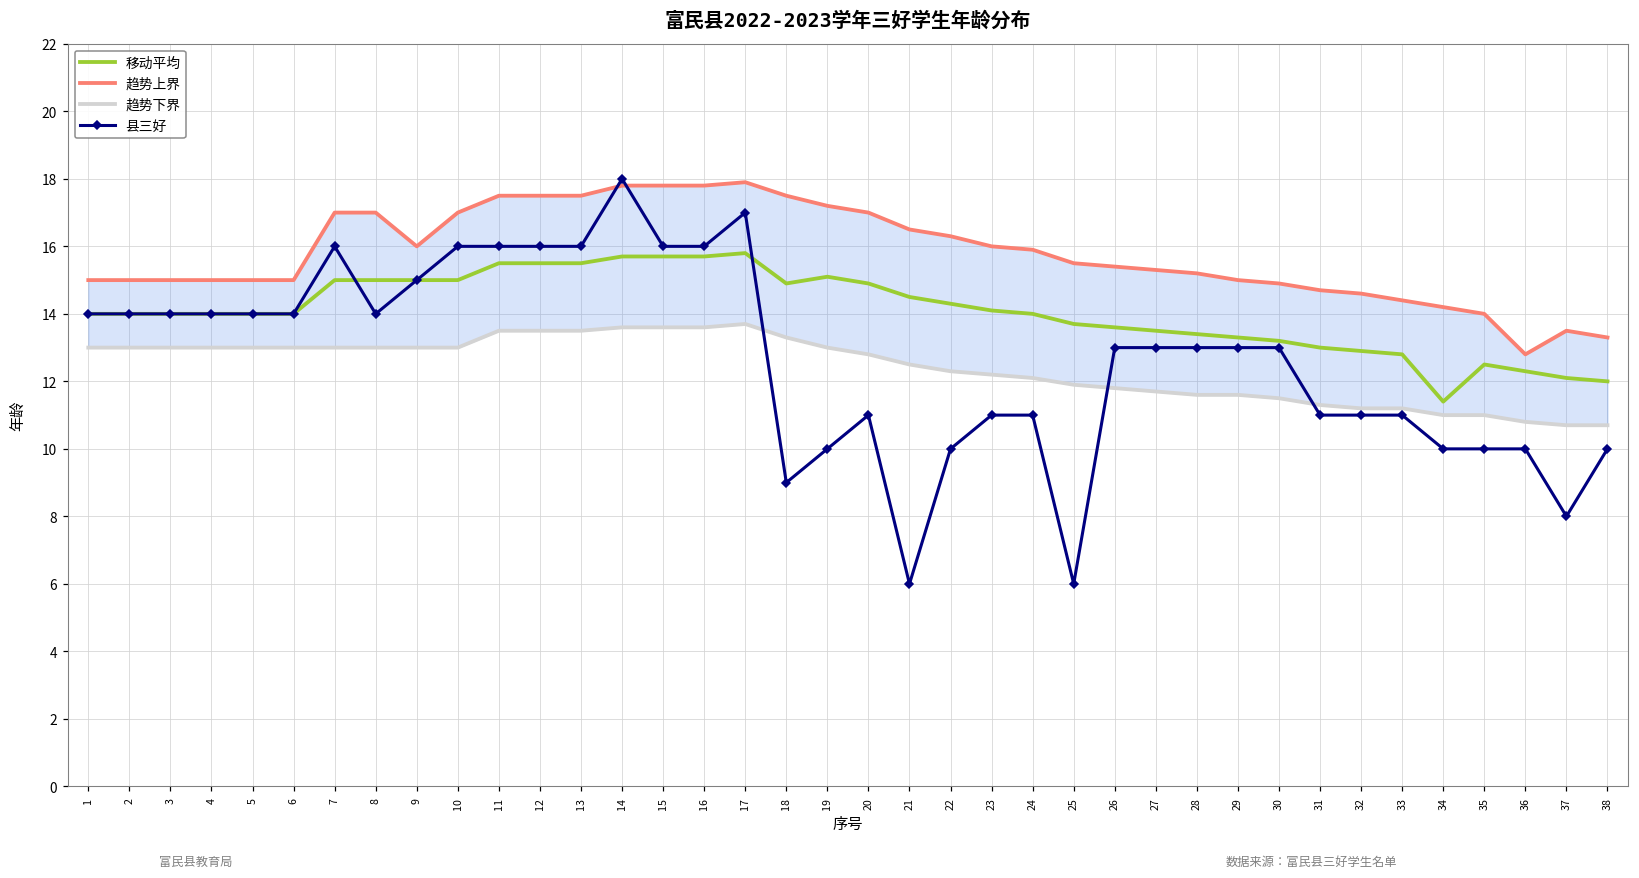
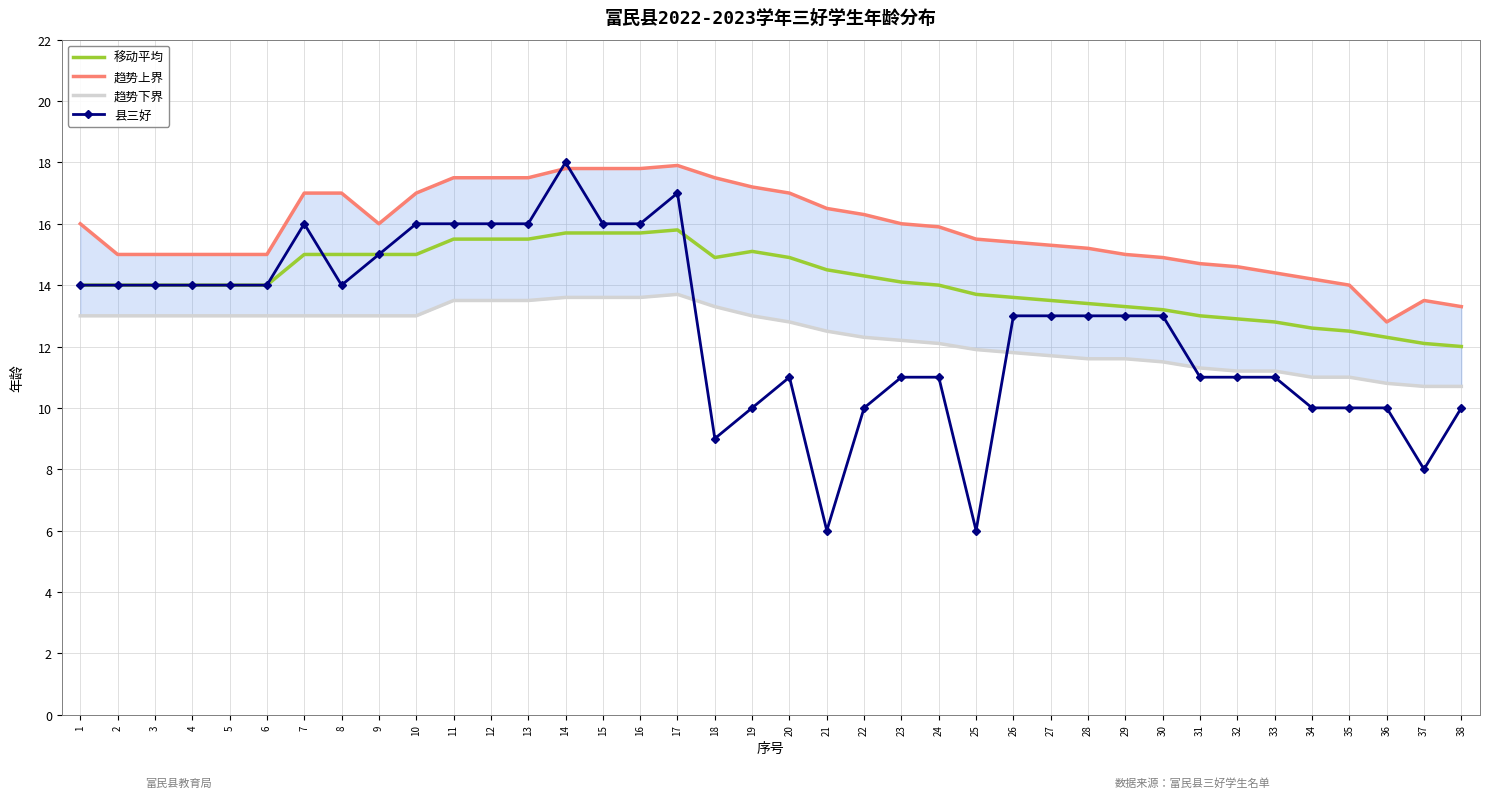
  {
    "移动平均": {
      "7": 15.0,
      "8": 15.0,
      "10": 15.0,
      "11": 15.5,
      "12": 15.5,
      "13": 15.5,
      "14": 15.7,
      "15": 15.7,
      "16": 15.7,
      "17": 15.8,
      "18": 14.9,
      "19": 15.1,
      "20": 14.9,
      "21": 14.5,
      "22": 14.3,
      "23": 14.1,
      "24": 14.0,
      "25": 13.7,
      "26": 13.6,
      "27": 13.5,
      "28": 13.4,
      "29": 13.3,
      "30": 13.2,
      "31": 13.0,
      "32": 12.9,
      "33": 12.8,
-     "34": 11.4,
+     "34": 12.6,
      "35": 12.5,
      "36": 12.3,
      "37": 12.1,
      "38": 12.0
    },
    "趋势上界": {
-     "1": 15,
+     "1": 16,
      "2": 15,
      "3": 15,
      "4": 15,
      "5": 15,
      "6": 15,
      "7": 17,
      "8": 17,
      "9": 16,
      "10": 17,
      "11": 17.5,
      "12": 17.5,
      "13": 17.5,
      "14": 17.8,
      "15": 17.8,
      "16": 17.8,
      "17": 17.9,
      "18": 17.5,
      "19": 17.2,
      "20": 17,
      "21": 16.5,
      "22": 16.3,
      "23": 16,
      "24": 15.9,
      "25": 15.5,
      "26": 15.4,
      "27": 15.3,
      "28": 15.2,
      "29": 15,
      "30": 14.9,
      "31": 14.7,
      "32": 14.6,
      "33": 14.4,
      "34": 14.2,
      "35": 14,
      "36": 12.8,
      "37": 13.5,
      "38": 13.3
    },
    "趋势下界": {
      "1": 13.0,
      "2": 13.0,
      "3": 13.0,
      "4": 13.0,
      "5": 13.0,
      "6": 13.0,
      "7": 13.0,
      "8": 13.0,
      "9": 13.0,
      "10": 13.0,
      "11": 13.5,
      "12": 13.5,
      "13": 13.5,
      "14": 13.6,
      "15": 13.6,
      "16": 13.6,
      "17": 13.7,
      "18": 13.3,
      "19": 13.0,
      "20": 12.8,
      "21": 12.5,
      "22": 12.3,
      "23": 12.2,
      "24": 12.1,
      "25": 11.9,
      "26": 11.8,
      "27": 11.7,
      "28": 11.6,
      "29": 11.6,
      "30": 11.5,
      "31": 11.3,
      "32": 11.2,
      "33": 11.2,
      "34": 11.0,
      "35": 11.0,
      "36": 10.8,
      "37": 10.7,
      "38": 10.7
    },
    "县三好": {
      "7": 16.0,
      "8": 14.0,
      "10": 16.0,
      "11": 16.0,
      "12": 16.0,
      "13": 16.0,
      "14": 18.0,
      "15": 16.0,
      "16": 16.0,
      "17": 17.0,
      "18": 9.0,
      "19": 10.0,
      "20": 11.0,
      "21": 6.0,
      "22": 10.0,
      "23": 11.0,
      "24": 11.0,
      "25": 6.0,
      "26": 13.0,
      "27": 13.0,
      "28": 13.0,
      "29": 13.0,
      "30": 13.0,
      "31": 11.0,
      "32": 11.0,
      "33": 11.0,
      "34": 10.0,
      "35": 10.0,
      "36": 10.0,
      "37": 8.0,
      "38": 10.0
    }
  }
